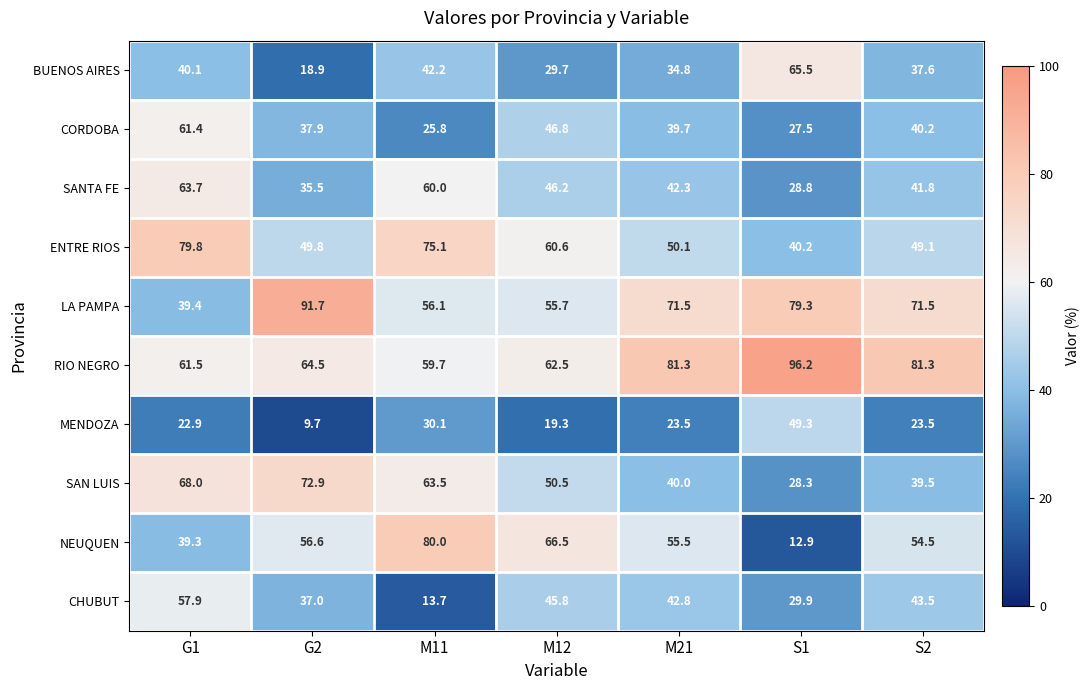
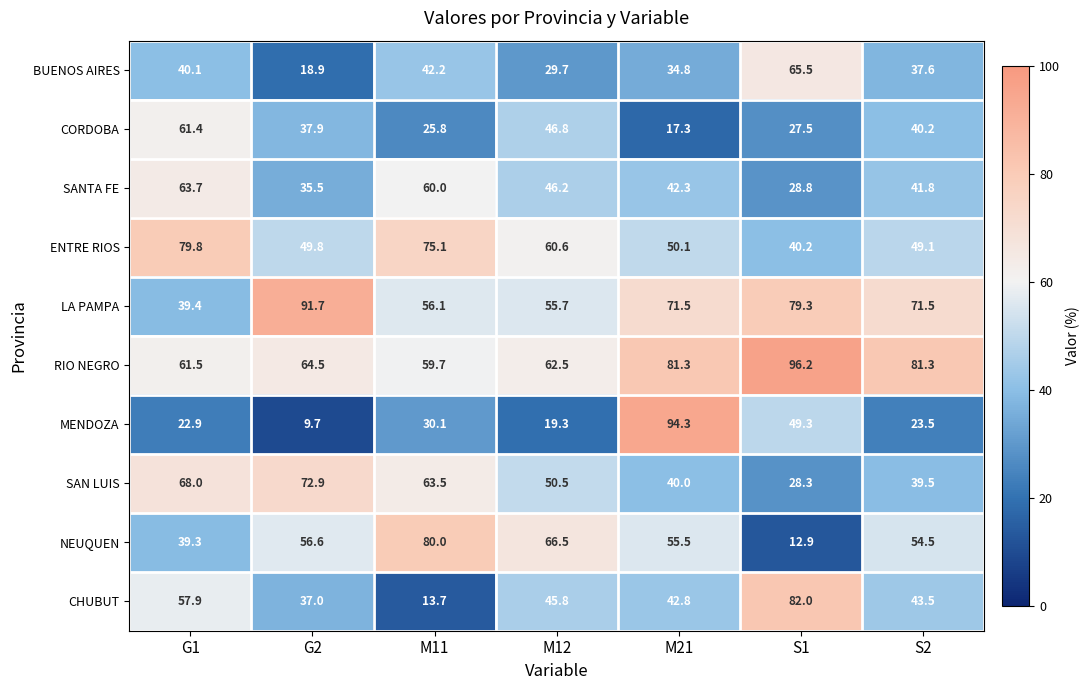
  {
    "BUENOS AIRES": {
      "G1": 40.1,
      "G2": 18.9,
      "M11": 42.2,
      "M12": 29.7,
      "M21": 34.8,
      "S1": 65.5,
      "S2": 37.6
    },
    "CORDOBA": {
      "G1": 61.4,
      "G2": 37.9,
      "M11": 25.8,
      "M12": 46.8,
-     "M21": 39.7,
+     "M21": 17.3,
      "S1": 27.5,
      "S2": 40.2
    },
    "SANTA FE": {
      "G1": 63.7,
      "G2": 35.5,
      "M11": 60.0,
      "M12": 46.2,
      "M21": 42.3,
      "S1": 28.8,
      "S2": 41.8
    },
    "ENTRE RIOS": {
      "G1": 79.8,
      "G2": 49.8,
      "M11": 75.1,
      "M12": 60.6,
      "M21": 50.1,
      "S1": 40.2,
      "S2": 49.1
    },
    "LA PAMPA": {
      "G1": 39.4,
      "G2": 91.7,
      "M11": 56.1,
      "M12": 55.7,
      "M21": 71.5,
      "S1": 79.3,
      "S2": 71.5
    },
    "RIO NEGRO": {
      "G1": 61.5,
      "G2": 64.5,
      "M11": 59.7,
      "M12": 62.5,
      "M21": 81.3,
      "S1": 96.2,
      "S2": 81.3
    },
    "MENDOZA": {
      "G1": 22.9,
      "G2": 9.7,
      "M11": 30.1,
      "M12": 19.3,
-     "M21": 23.5,
+     "M21": 94.3,
      "S1": 49.3,
      "S2": 23.5
    },
    "SAN LUIS": {
      "G1": 68.0,
      "G2": 72.9,
      "M11": 63.5,
      "M12": 50.5,
      "M21": 40.0,
      "S1": 28.3,
      "S2": 39.5
    },
    "NEUQUEN": {
      "G1": 39.3,
      "G2": 56.6,
      "M11": 80.0,
      "M12": 66.5,
      "M21": 55.5,
      "S1": 12.9,
      "S2": 54.5
    },
    "CHUBUT": {
      "G1": 57.9,
      "G2": 37.0,
      "M11": 13.7,
      "M12": 45.8,
      "M21": 42.8,
-     "S1": 29.9,
+     "S1": 82.0,
      "S2": 43.5
    }
  }
